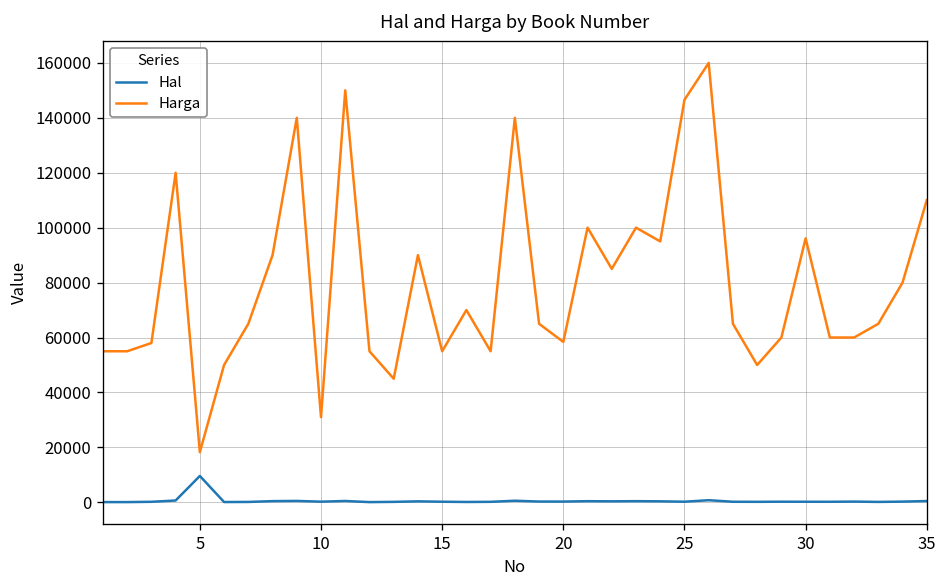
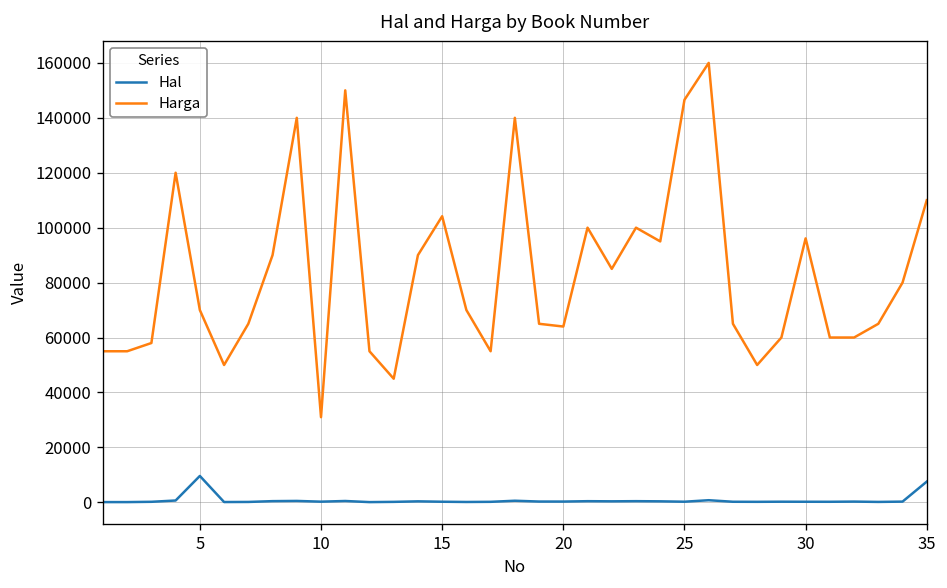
  {
    "Hal": {
      "5": 10000,
      "10": 0,
      "15": 0,
      "20": 0,
      "25": 0,
      "30": 0,
-     "35": 0
+     "35": 8000
    },
    "Harga": {
-     "5": 18000,
+     "5": 70000,
      "10": 31000,
-     "15": 55000,
-     "20": 58000,
+     "15": 104000,
+     "20": 64000,
      "25": 147000,
      "30": 96000,
      "35": 110000
    }
  }
